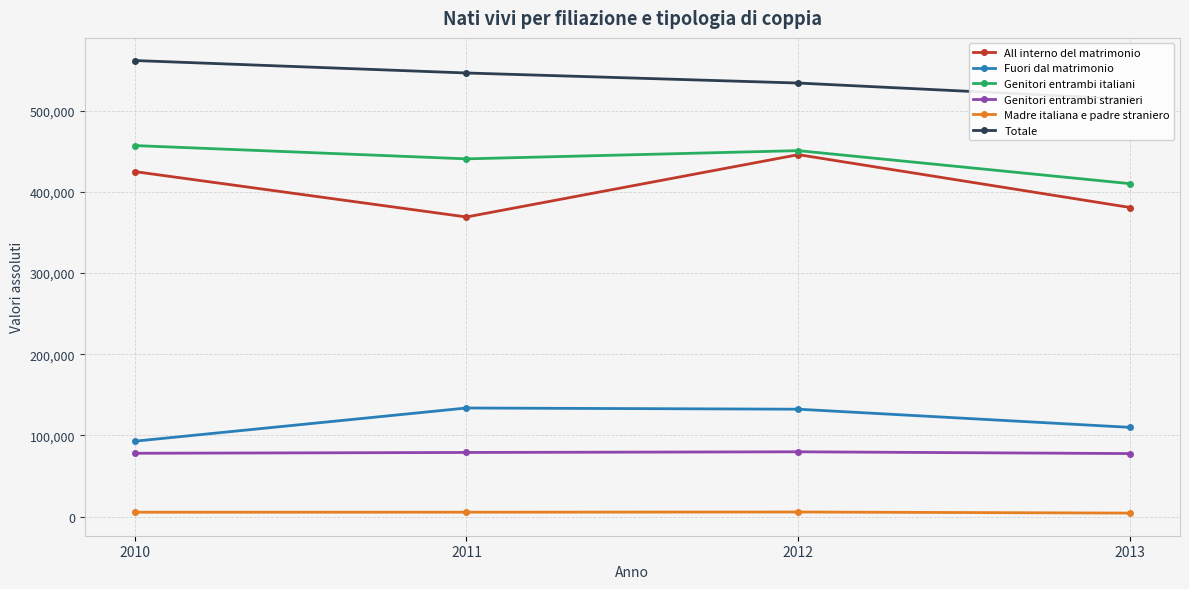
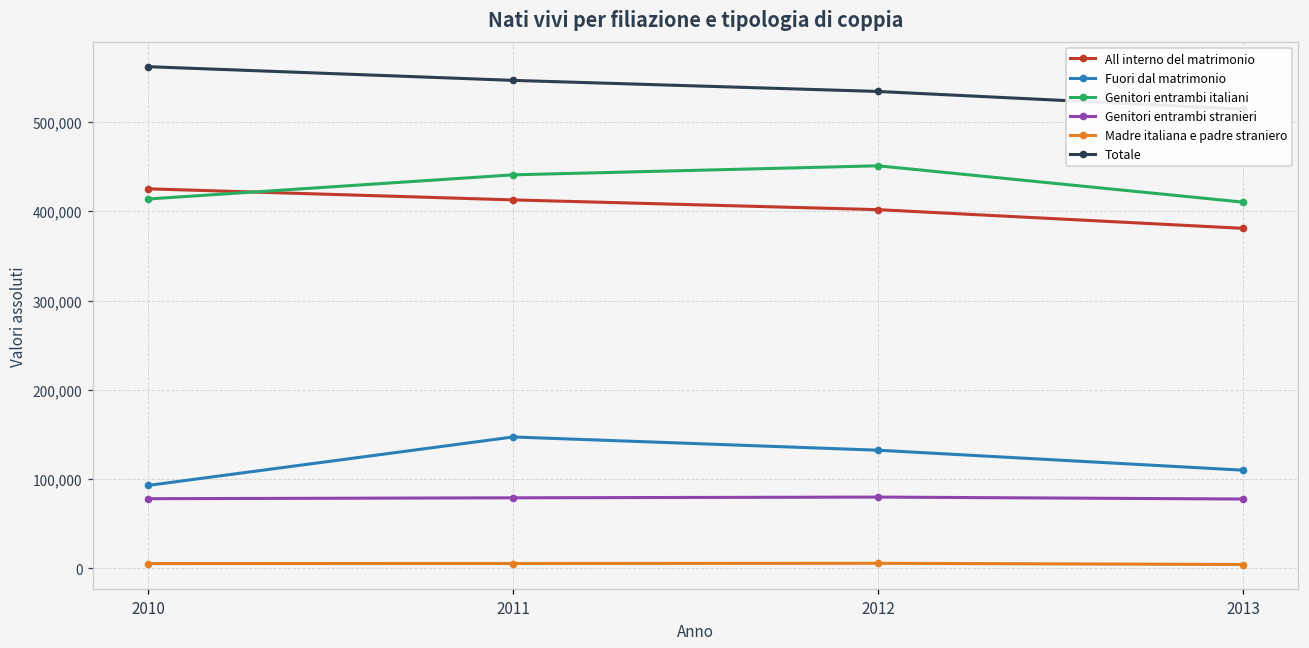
  {
    "All interno del matrimonio": {
      "2010": "430,000",
-     "2011": "370,000",
-     "2012": "450,000",
+     "2011": "410,000",
+     "2012": "400,000",
      "2013": "380,000"
    },
    "Fuori dal matrimonio": {
      "2010": "90,000",
-     "2011": "130,000",
+     "2011": "150,000",
      "2012": "130,000",
      "2013": "110,000"
    },
    "Genitori entrambi italiani": {
-     "2010": "460,000",
+     "2010": "410,000",
      "2011": "440,000",
      "2012": "450,000",
      "2013": "410,000"
    },
    "Genitori entrambi stranieri": {
      "2010": "80,000",
      "2011": "80,000",
      "2012": "80,000",
      "2013": "80,000"
    },
    "Madre italiana e padre straniero": {
      "2010": "10,000",
      "2011": "10,000",
      "2012": "10,000",
      "2013": "0"
    },
    "Totale": {
      "2010": "560,000",
      "2011": "550,000",
      "2012": "530,000"
    }
  }
